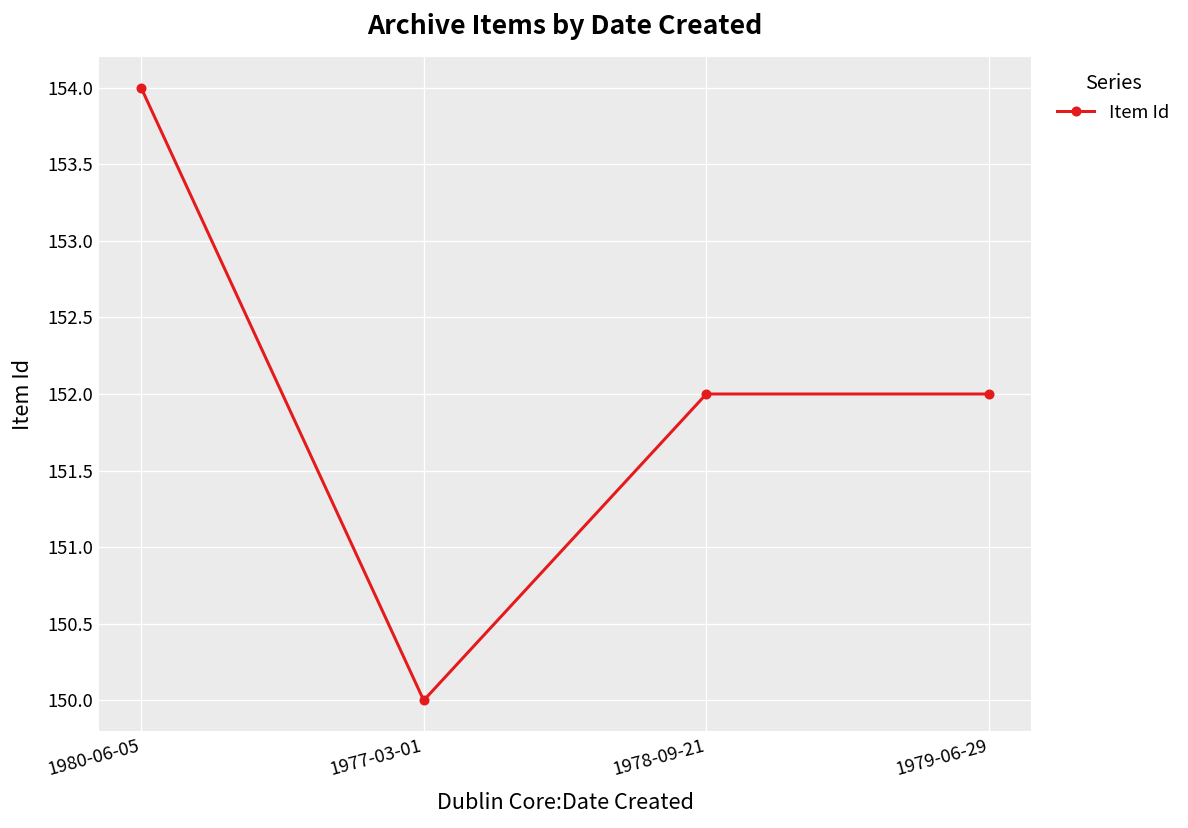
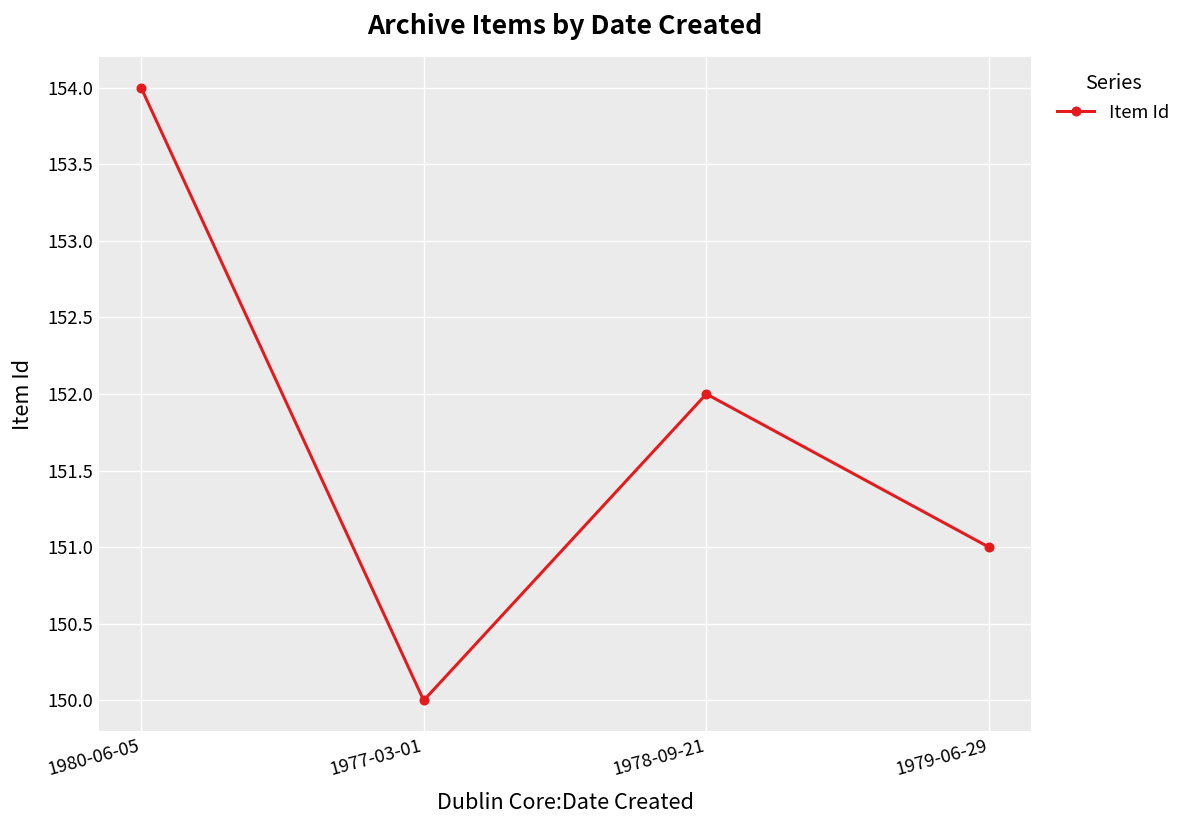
  {
    "1980-06-05": 154,
    "1977-03-01": 150,
    "1978-09-21": 152,
-   "1979-06-29": 152
+   "1979-06-29": 151
  }
